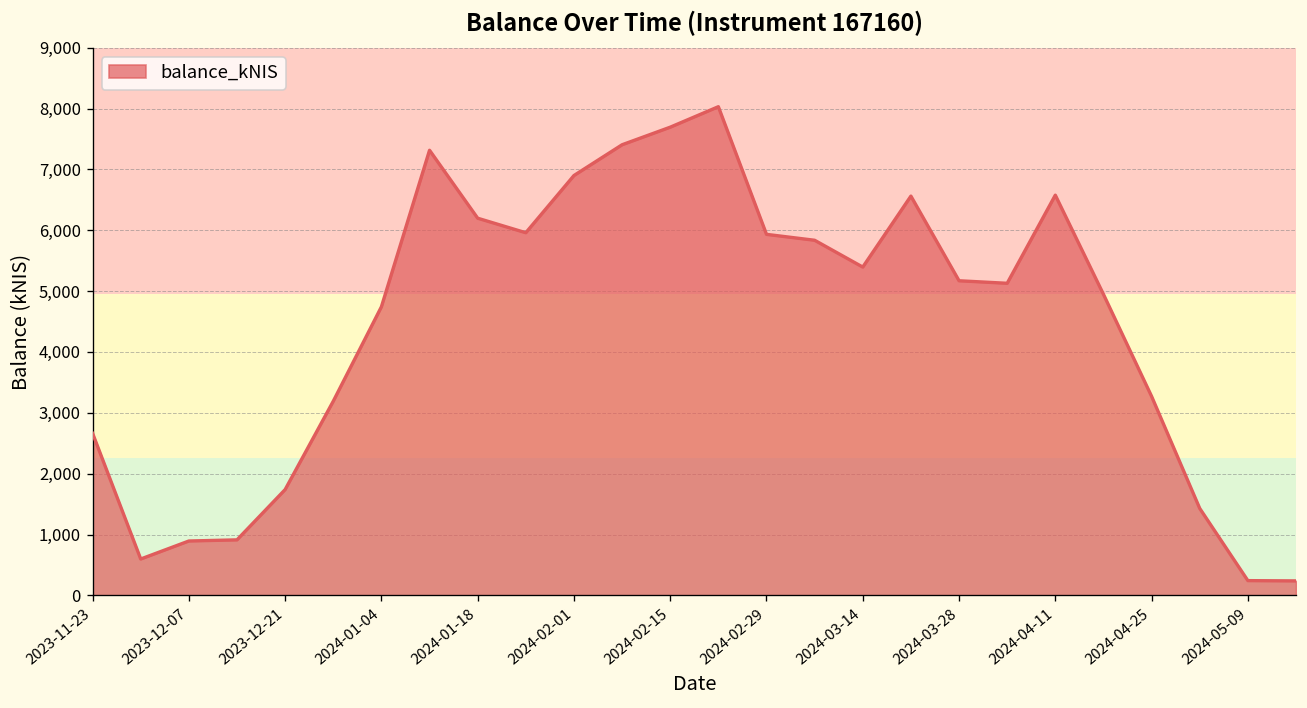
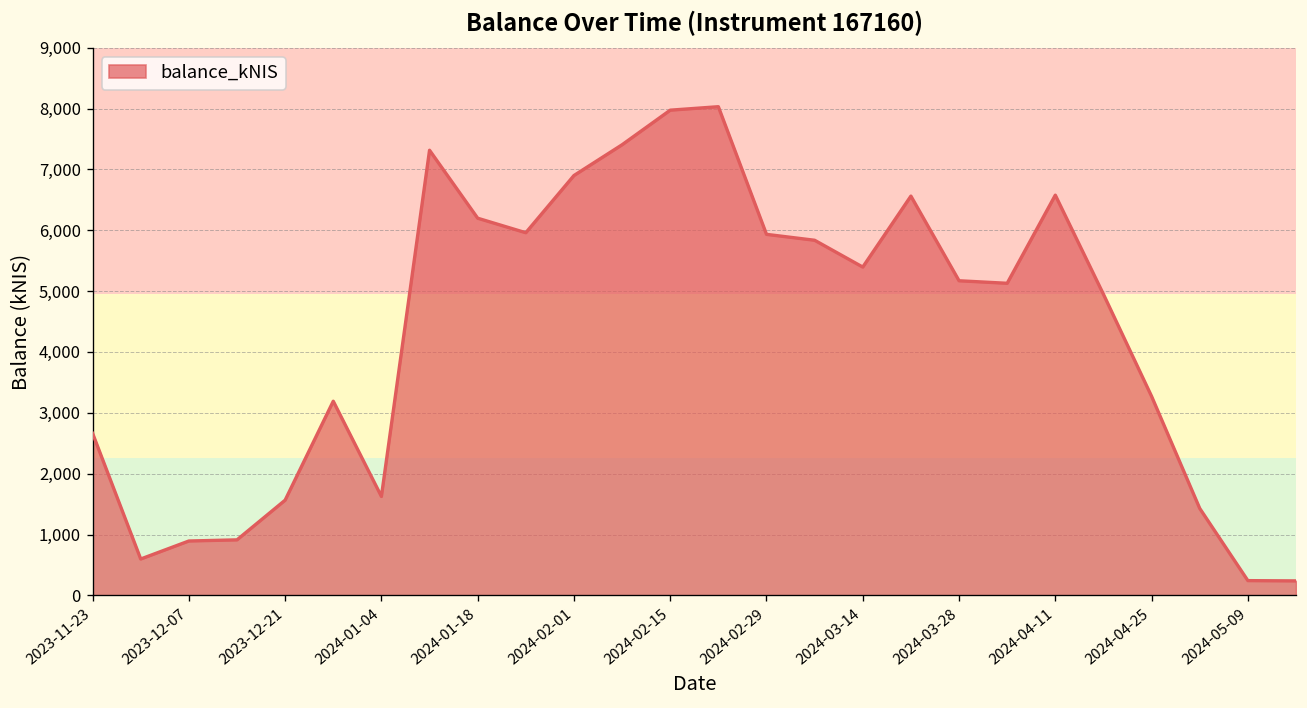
  {
    "2023-11-23": "2,700",
    "2023-12-07": "900",
-   "2023-12-21": "1,700",
-   "2024-01-04": "4,700",
+   "2023-12-21": "1,600",
+   "2024-01-04": "1,600",
    "2024-01-18": "6,200",
    "2024-02-01": "6,900",
-   "2024-02-15": "7,700",
+   "2024-02-15": "8,000",
    "2024-02-29": "5,900",
    "2024-03-14": "5,400",
    "2024-03-28": "5,200",
    "2024-04-11": "6,600",
    "2024-04-25": "3,300",
    "2024-05-09": "200"
  }
